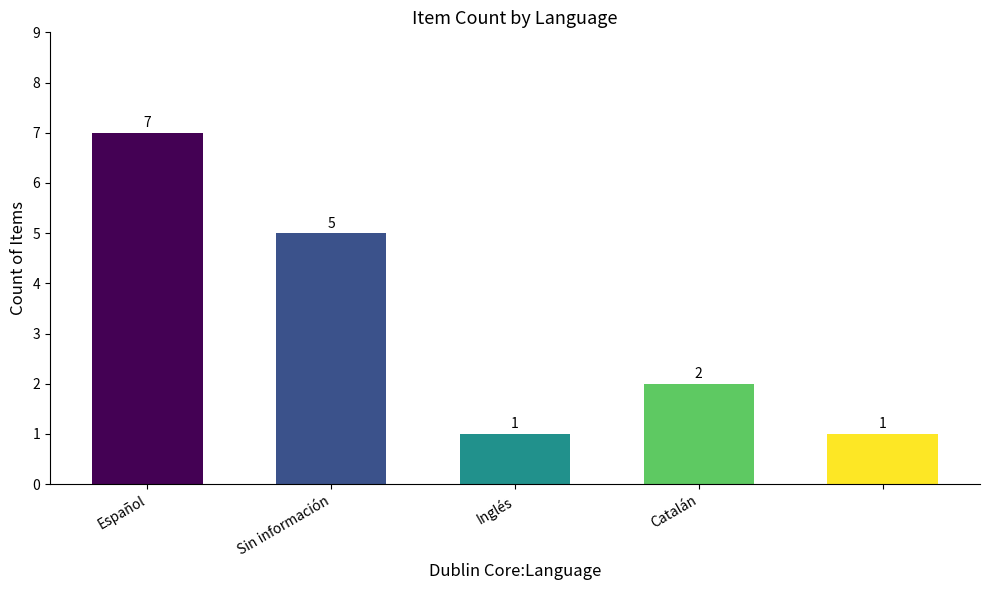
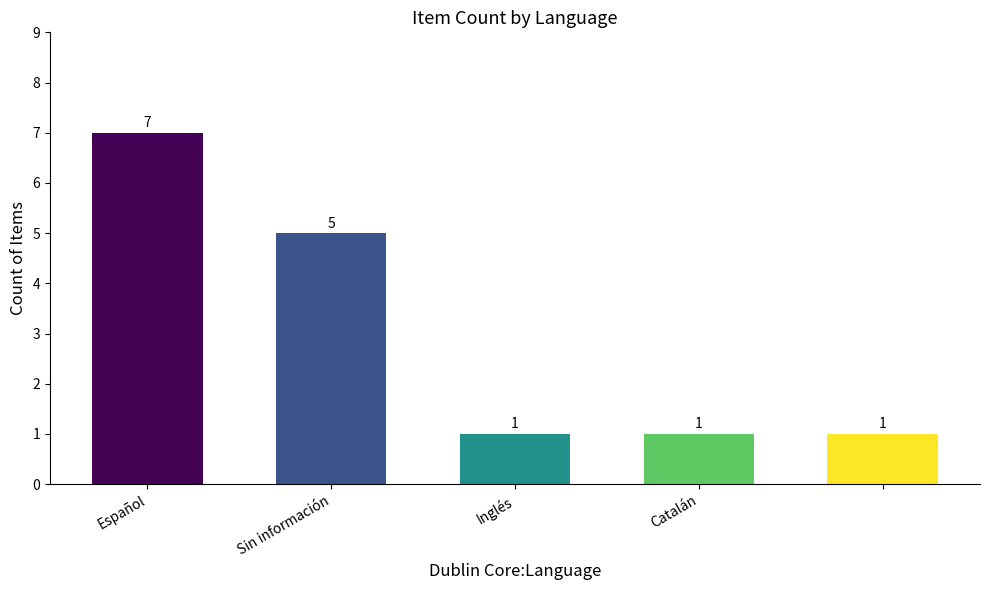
  {
    "Español": 7,
    "Sin información": 5,
    "Inglés": 1,
-   "Catalán": 2
+   "Catalán": 1
  }
